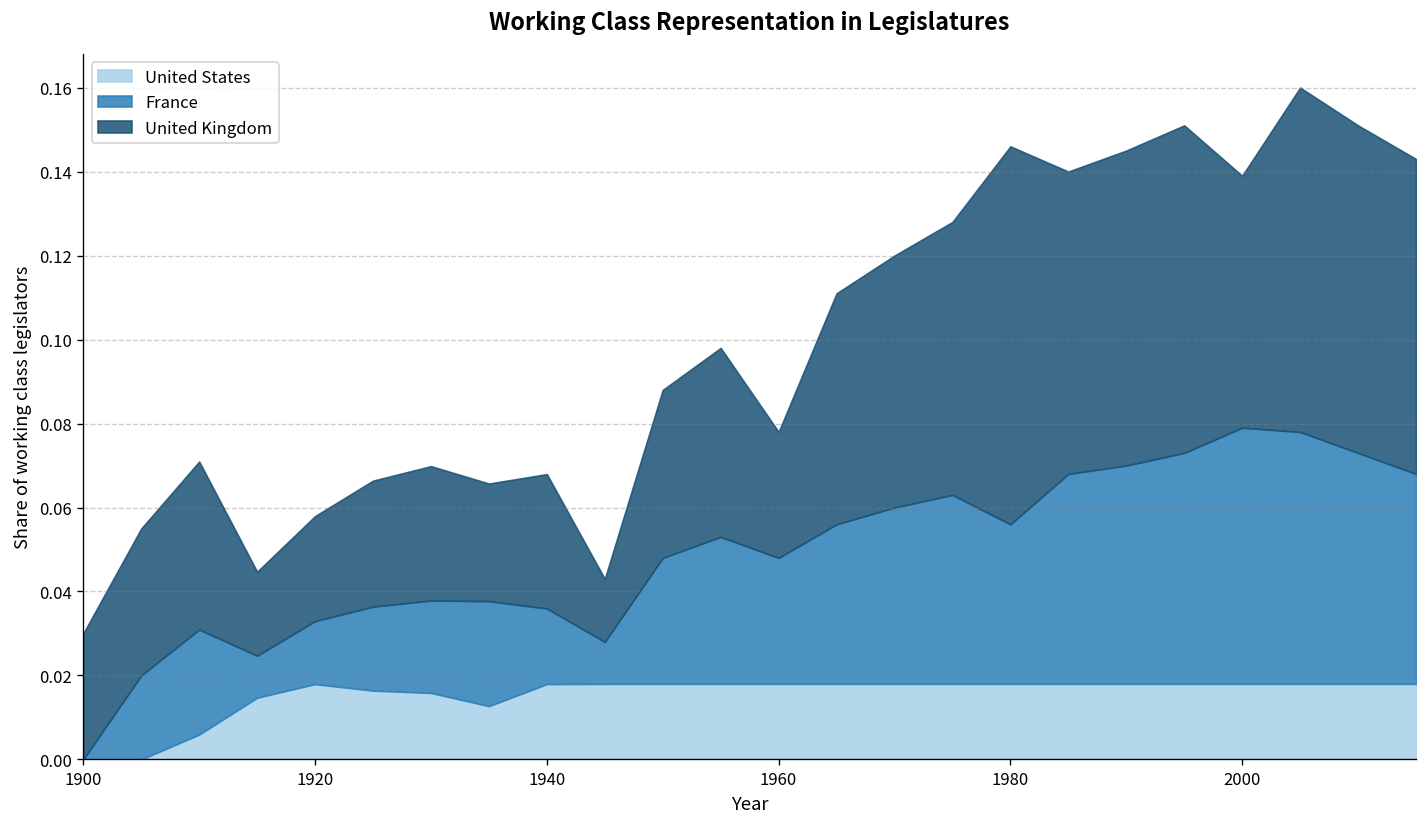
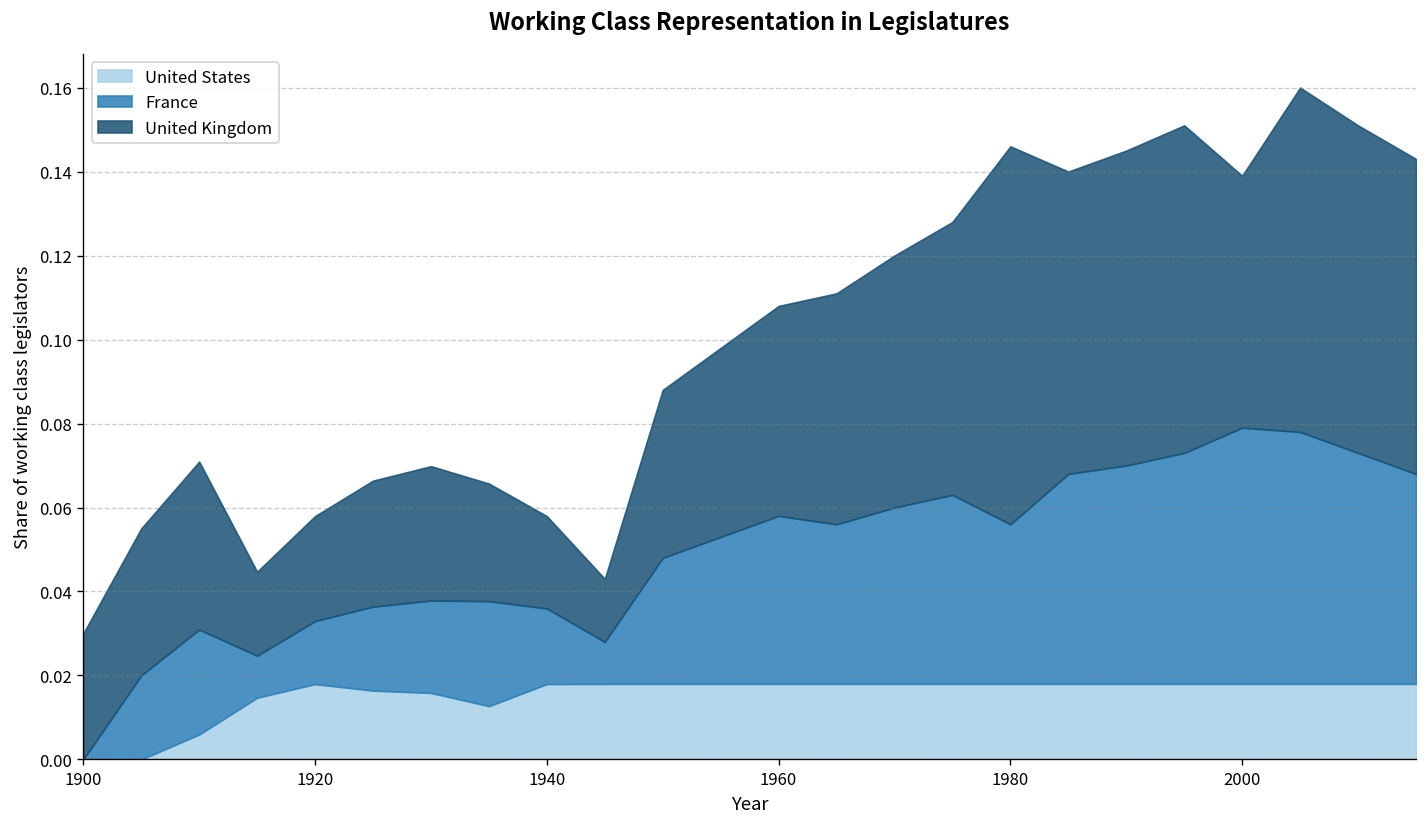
  {
    "United States": {
      "1920": 0.018,
      "1940": 0.018,
      "1960": 0.018,
      "1980": 0.018,
      "2000": 0.018
    },
    "France": {
      "1920": 0.015,
      "1940": 0.018,
-     "1960": 0.03,
+     "1960": 0.04,
      "1980": 0.038,
      "2000": 0.061
    },
    "United Kingdom": {
      "1900": 0.030,
      "1920": 0.025,
-     "1940": 0.032,
-     "1960": 0.03,
+     "1940": 0.022,
+     "1960": 0.05,
      "1980": 0.090,
      "2000": 0.060
    }
  }
